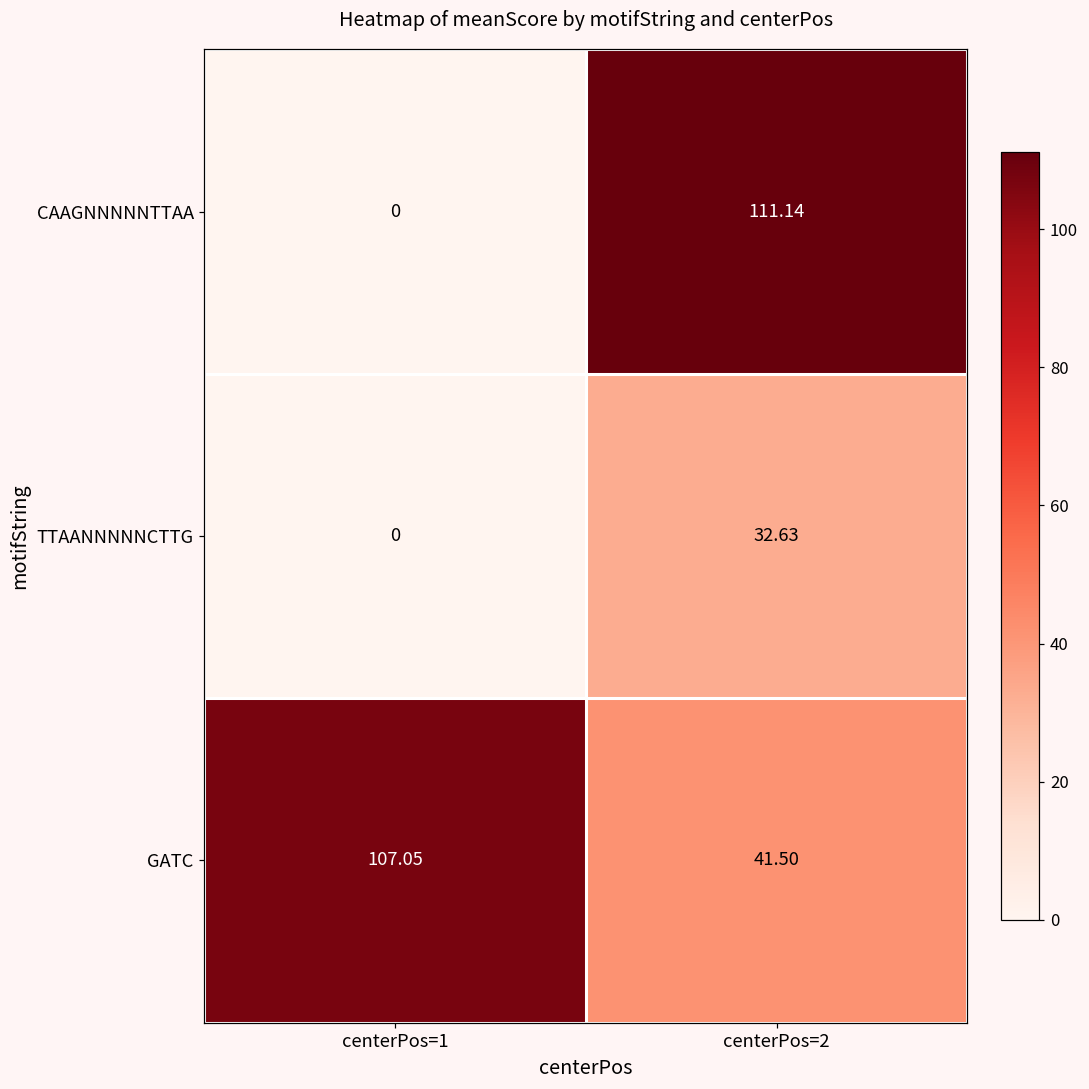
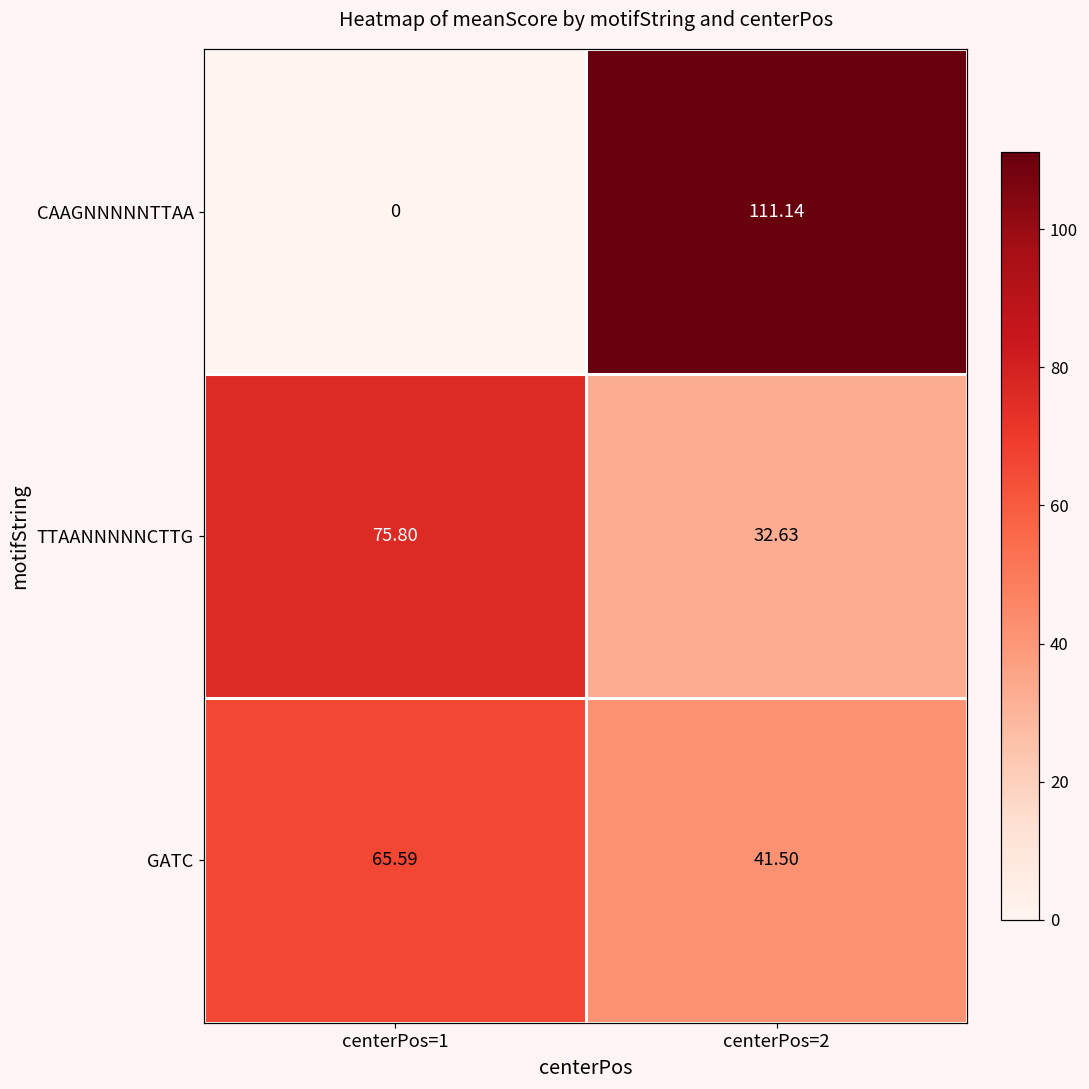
  {
    "CAAGNNNNNTTAA": {
      "centerPos=1": 0,
      "centerPos=2": 111.14
    },
    "TTAANNNNNCTTG": {
-     "centerPos=1": 0,
+     "centerPos=1": 75.80,
      "centerPos=2": 32.63
    },
    "GATC": {
-     "centerPos=1": 107.05,
+     "centerPos=1": 65.59,
      "centerPos=2": 41.50
    }
  }
